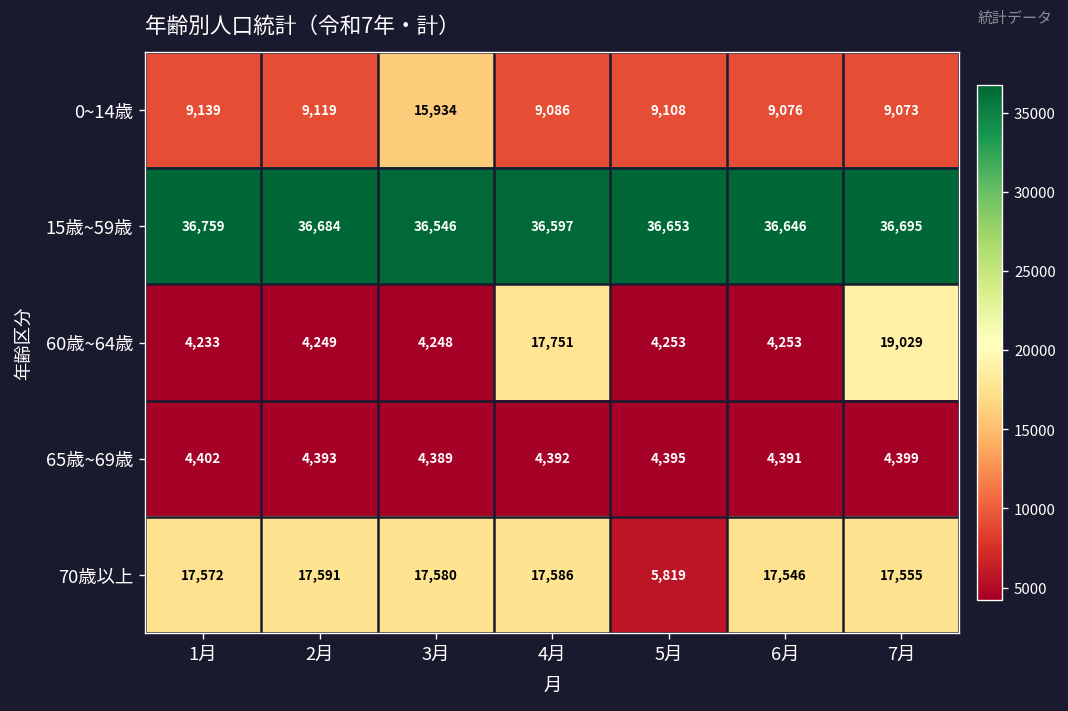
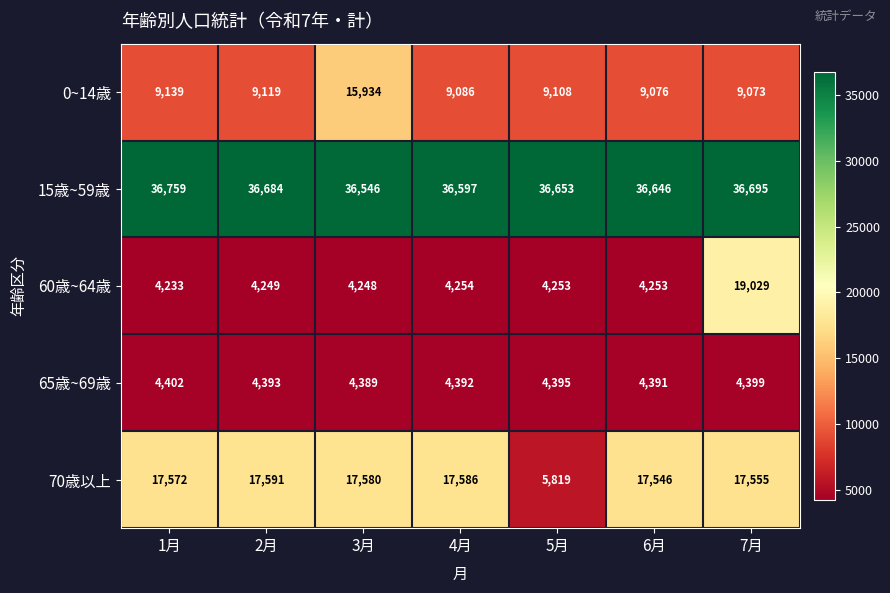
  {
    "0~14歳": {
      "1月": "9,139",
      "2月": "9,119",
      "3月": "15,934",
      "4月": "9,086",
      "5月": "9,108",
      "6月": "9,076",
      "7月": "9,073"
    },
    "15歳~59歳": {
      "1月": "36,759",
      "2月": "36,684",
      "3月": "36,546",
      "4月": "36,597",
      "5月": "36,653",
      "6月": "36,646",
      "7月": "36,695"
    },
    "60歳~64歳": {
      "1月": "4,233",
      "2月": "4,249",
      "3月": "4,248",
-     "4月": "17,751",
+     "4月": "4,254",
      "5月": "4,253",
      "6月": "4,253",
      "7月": "19,029"
    },
    "65歳~69歳": {
      "1月": "4,402",
      "2月": "4,393",
      "3月": "4,389",
      "4月": "4,392",
      "5月": "4,395",
      "6月": "4,391",
      "7月": "4,399"
    },
    "70歳以上": {
      "1月": "17,572",
      "2月": "17,591",
      "3月": "17,580",
      "4月": "17,586",
      "5月": "5,819",
      "6月": "17,546",
      "7月": "17,555"
    }
  }
